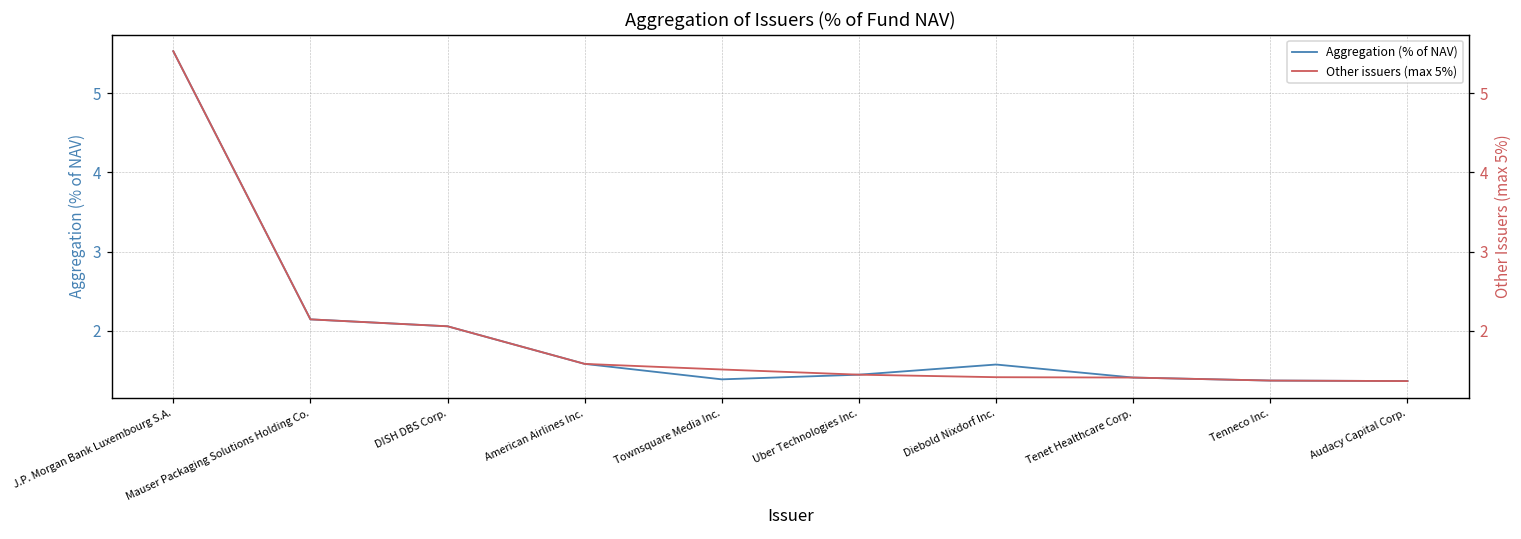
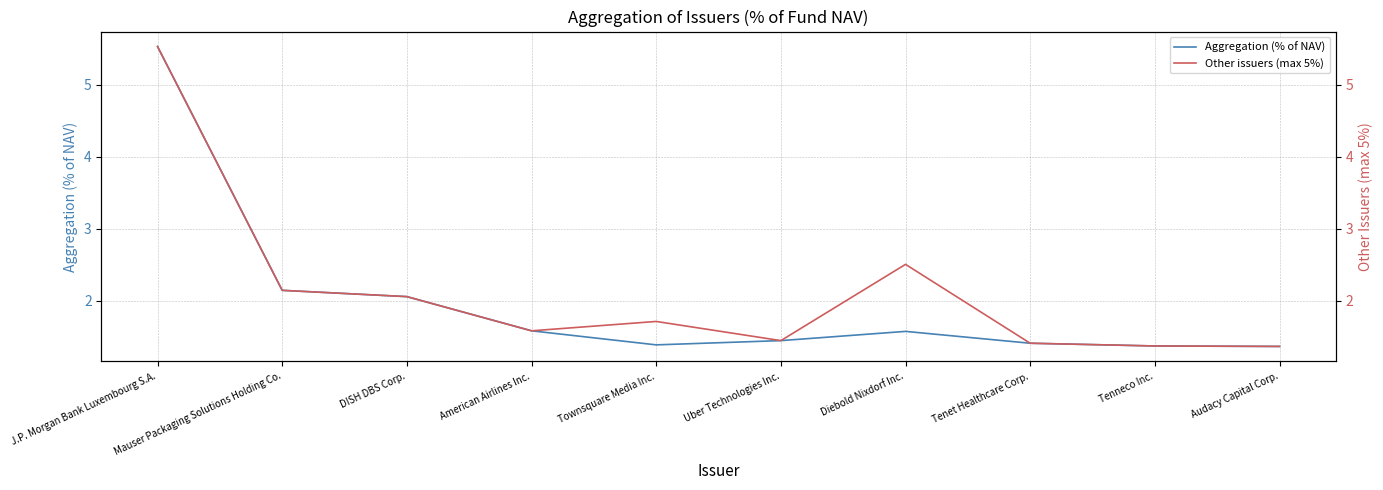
  {
    "Aggregation (% of NAV)": {
      "J.P. Morgan Bank Luxembourg S.A.": 5.5,
      "Mauser Packaging Solutions Holding Co.": 2.1,
      "DISH DBS Corp.": 2.1,
      "American Airlines Inc.": 1.6,
      "Townsquare Media Inc.": 1.4,
      "Uber Technologies Inc.": 1.4,
      "Diebold Nixdorf Inc.": 1.6,
      "Tenet Healthcare Corp.": 1.4,
      "Tenneco Inc.": 1.4,
      "Audacy Capital Corp.": 1.4
    },
    "Other issuers (max 5%)": {
      "J.P. Morgan Bank Luxembourg S.A.": 5.5,
      "Mauser Packaging Solutions Holding Co.": 2.1,
      "DISH DBS Corp.": 2.1,
      "American Airlines Inc.": 1.6,
-     "Townsquare Media Inc.": 1.5,
+     "Townsquare Media Inc.": 1.7,
      "Uber Technologies Inc.": 1.4,
-     "Diebold Nixdorf Inc.": 1.4,
+     "Diebold Nixdorf Inc.": 2.5,
      "Tenet Healthcare Corp.": 1.4,
      "Tenneco Inc.": 1.4,
      "Audacy Capital Corp.": 1.4
    }
  }
